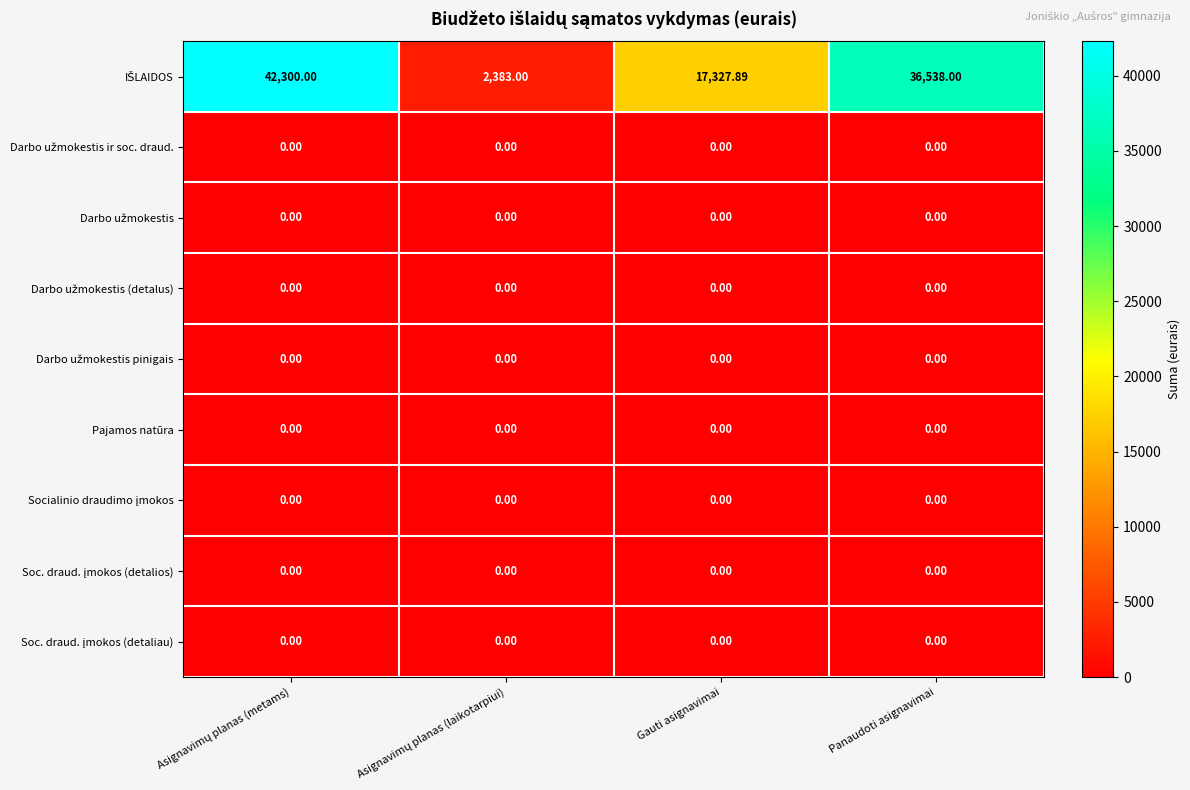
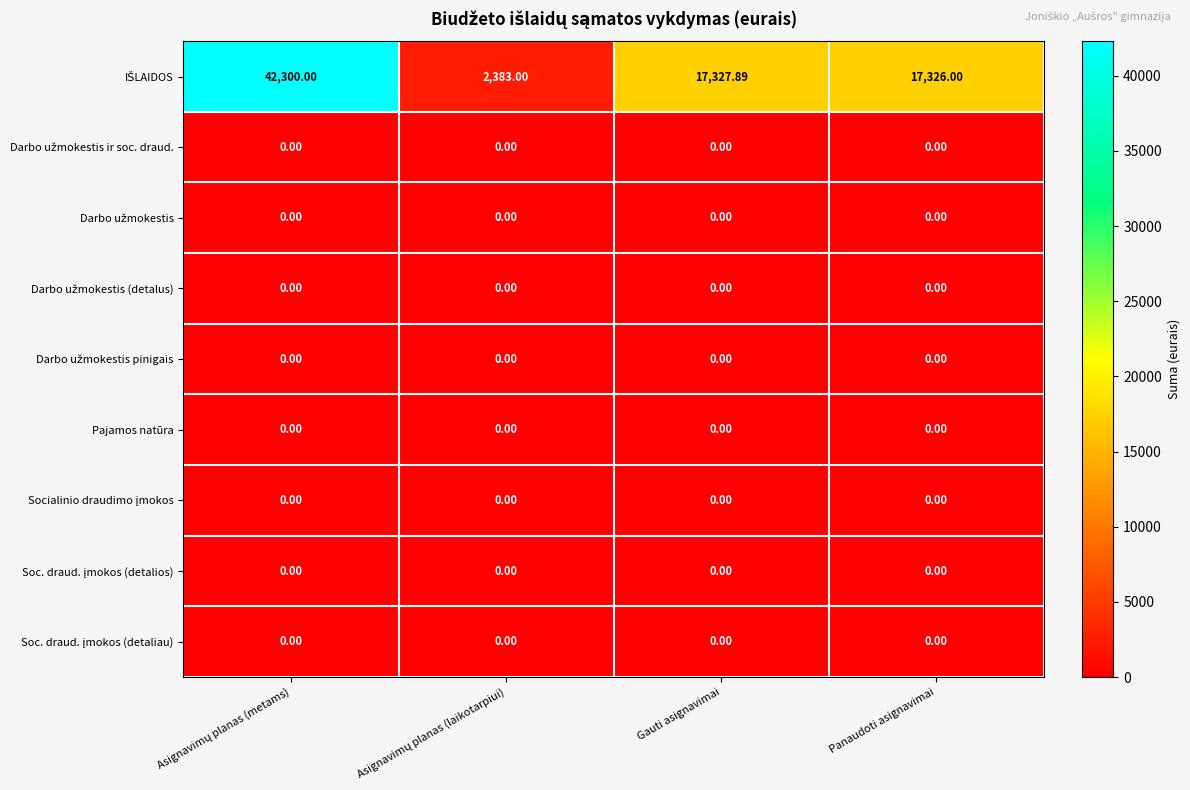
  {
    "IŠLAIDOS": {
      "Asignavimų planas (metams)": "42,300.00",
      "Asignavimų planas (laikotarpiui)": "2,383.00",
      "Gauti asignavimai": "17,327.89",
-     "Panaudoti asignavimai": "36,538.00"
+     "Panaudoti asignavimai": "17,326.00"
    },
    "Darbo užmokestis ir soc. draud.": {
      "Asignavimų planas (metams)": "0.00",
      "Asignavimų planas (laikotarpiui)": "0.00",
      "Gauti asignavimai": "0.00",
      "Panaudoti asignavimai": "0.00"
    },
    "Darbo užmokestis": {
      "Asignavimų planas (metams)": "0.00",
      "Asignavimų planas (laikotarpiui)": "0.00",
      "Gauti asignavimai": "0.00",
      "Panaudoti asignavimai": "0.00"
    },
    "Darbo užmokestis (detalus)": {
      "Asignavimų planas (metams)": "0.00",
      "Asignavimų planas (laikotarpiui)": "0.00",
      "Gauti asignavimai": "0.00",
      "Panaudoti asignavimai": "0.00"
    },
    "Darbo užmokestis pinigais": {
      "Asignavimų planas (metams)": "0.00",
      "Asignavimų planas (laikotarpiui)": "0.00",
      "Gauti asignavimai": "0.00",
      "Panaudoti asignavimai": "0.00"
    },
    "Pajamos natūra": {
      "Asignavimų planas (metams)": "0.00",
      "Asignavimų planas (laikotarpiui)": "0.00",
      "Gauti asignavimai": "0.00",
      "Panaudoti asignavimai": "0.00"
    },
    "Socialinio draudimo įmokos": {
      "Asignavimų planas (metams)": "0.00",
      "Asignavimų planas (laikotarpiui)": "0.00",
      "Gauti asignavimai": "0.00",
      "Panaudoti asignavimai": "0.00"
    },
    "Soc. draud. įmokos (detalios)": {
      "Asignavimų planas (metams)": "0.00",
      "Asignavimų planas (laikotarpiui)": "0.00",
      "Gauti asignavimai": "0.00",
      "Panaudoti asignavimai": "0.00"
    },
    "Soc. draud. įmokos (detaliau)": {
      "Asignavimų planas (metams)": "0.00",
      "Asignavimų planas (laikotarpiui)": "0.00",
      "Gauti asignavimai": "0.00",
      "Panaudoti asignavimai": "0.00"
    }
  }
